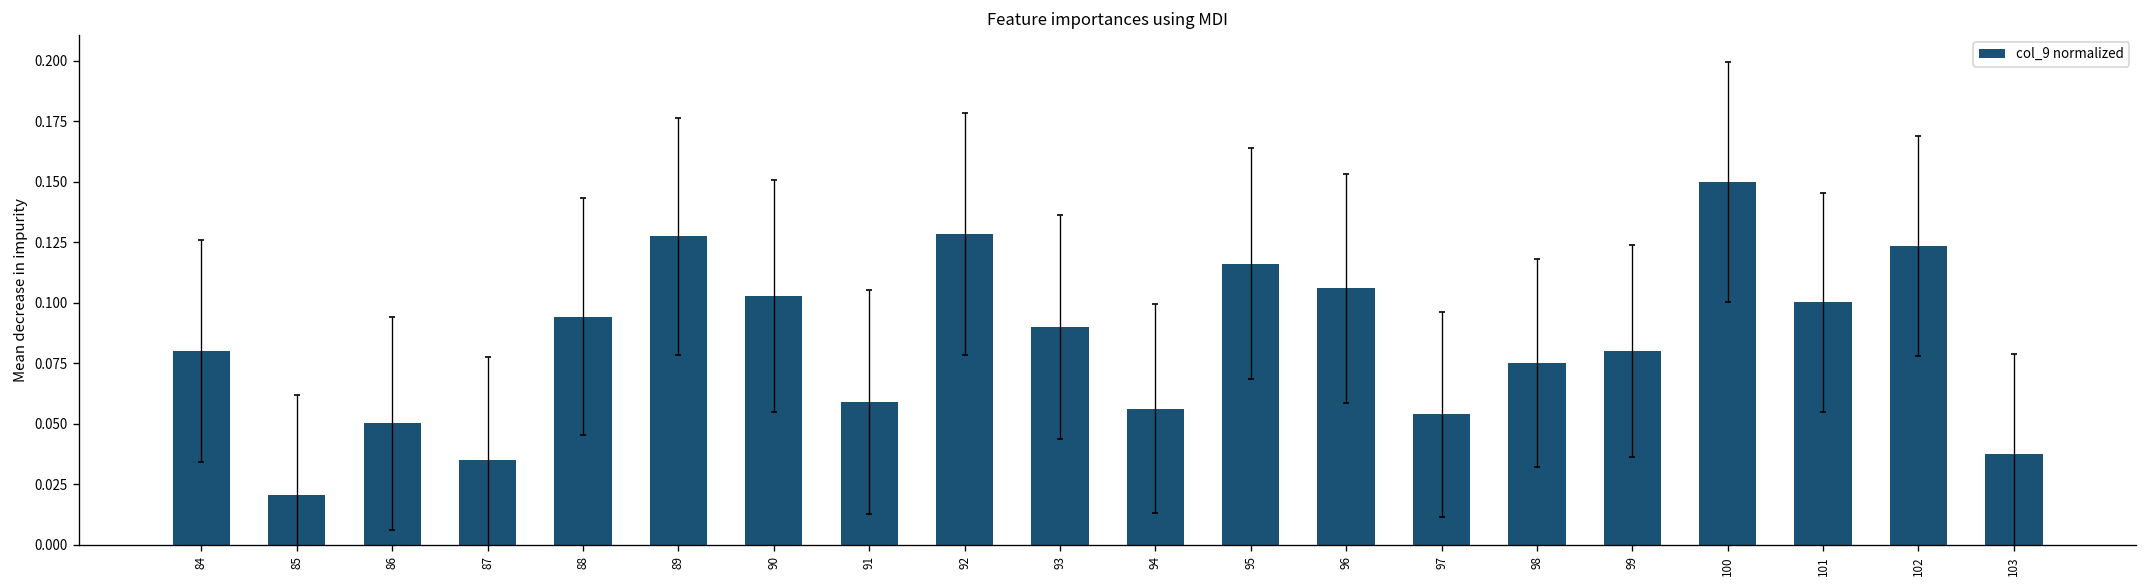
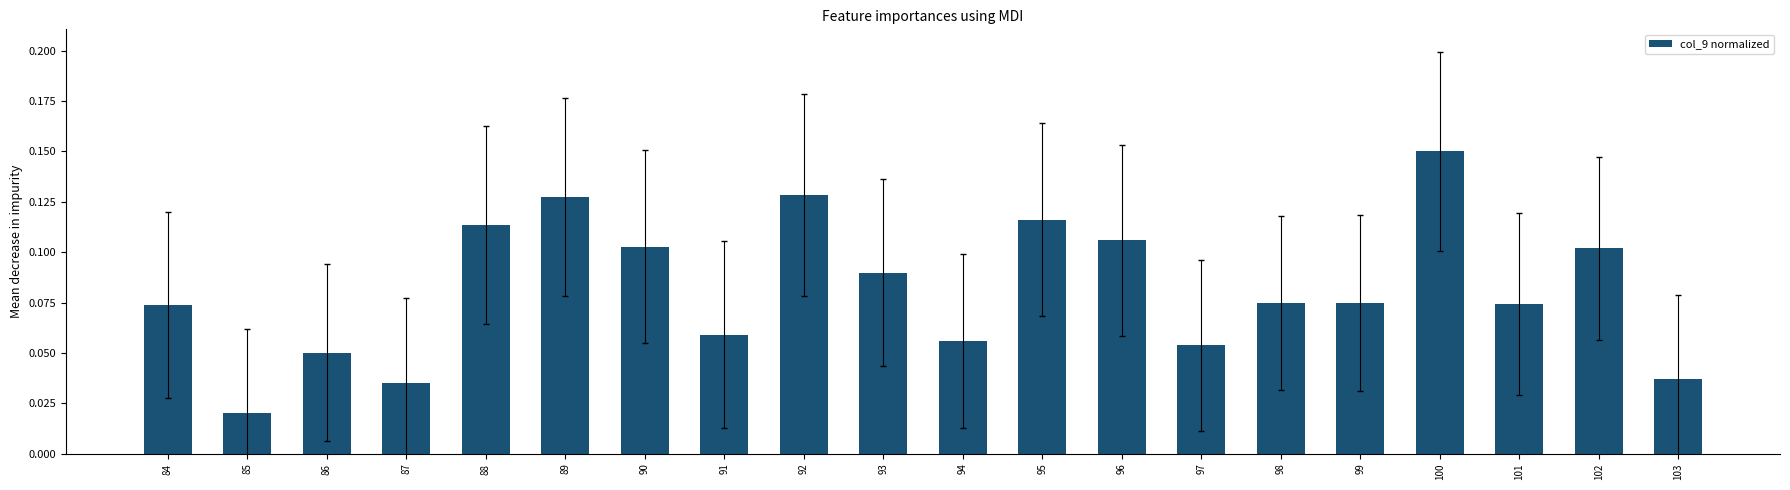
  {
    "col_9 normalized": {
-     "84": 0.080,
+     "84": 0.074,
      "85": 0.020,
      "86": 0.050,
      "87": 0.035,
-     "88": 0.094,
+     "88": 0.114,
      "89": 0.127,
      "90": 0.103,
      "91": 0.059,
      "92": 0.128,
      "93": 0.090,
      "94": 0.056,
      "95": 0.116,
      "96": 0.106,
      "97": 0.054,
      "98": 0.075,
-     "99": 0.080,
+     "99": 0.075,
      "100": 0.150,
-     "101": 0.100,
-     "102": 0.123,
+     "101": 0.074,
+     "102": 0.102,
      "103": 0.037
    }
  }
